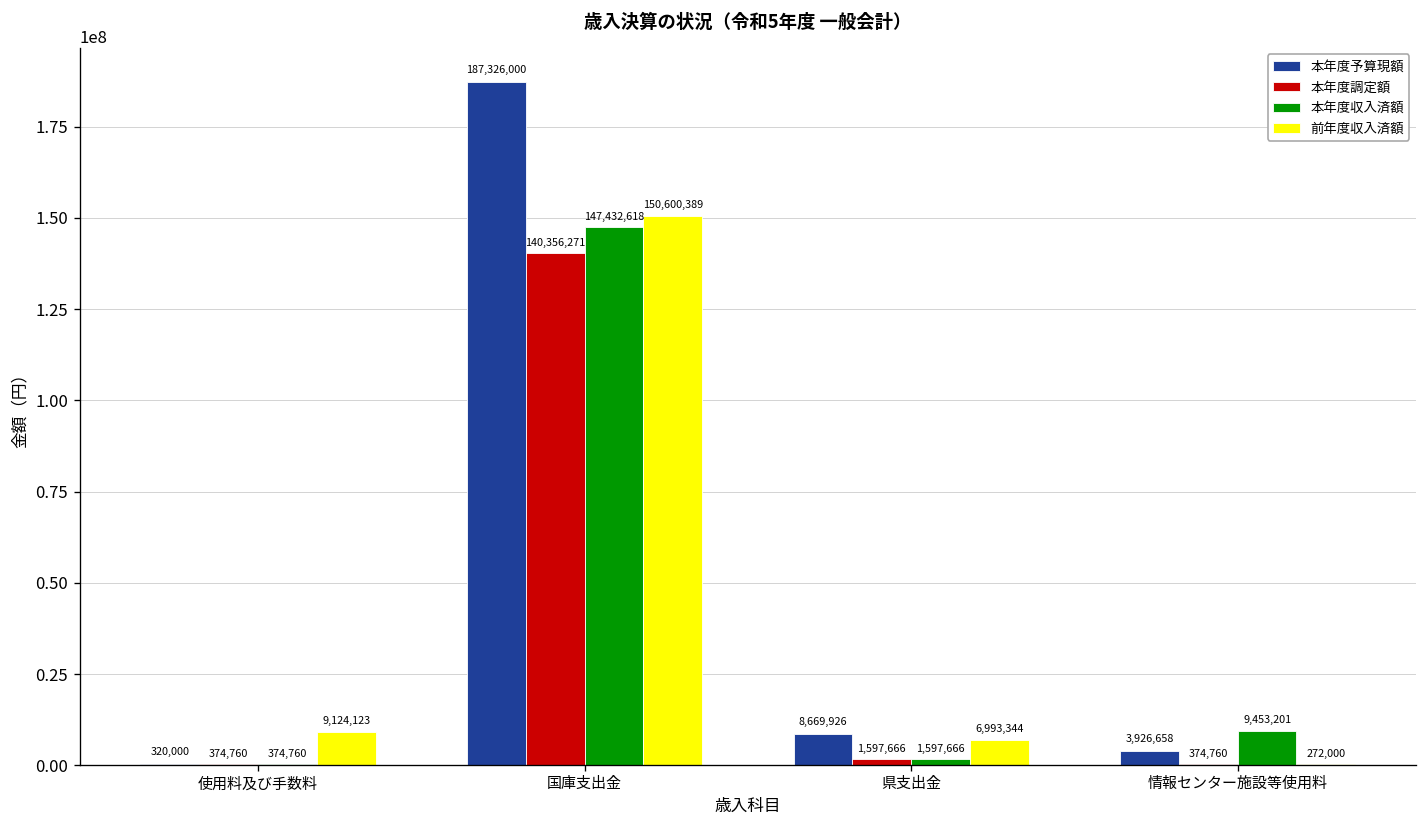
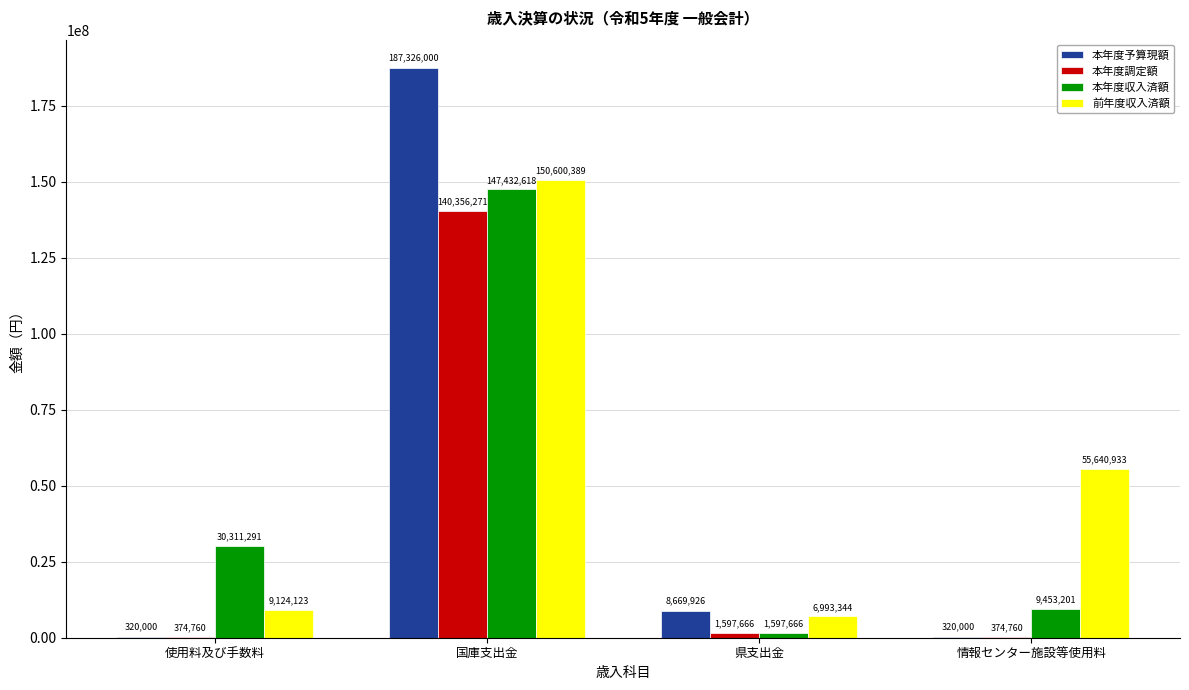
  {
    "本年度予算現額": {
      "使用料及び手数料": "320,000",
      "国庫支出金": "187,326,000",
      "県支出金": "8,669,926",
-     "情報センター施設等使用料": "3,926,658"
+     "情報センター施設等使用料": "320,000"
    },
    "本年度調定額": {
      "使用料及び手数料": "374,760",
      "国庫支出金": "140,356,271",
      "県支出金": "1,597,666",
      "情報センター施設等使用料": "374,760"
    },
    "本年度収入済額": {
-     "使用料及び手数料": "374,760",
+     "使用料及び手数料": "30,311,291",
      "国庫支出金": "147,432,618",
      "県支出金": "1,597,666",
      "情報センター施設等使用料": "9,453,201"
    },
    "前年度収入済額": {
      "使用料及び手数料": "9,124,123",
      "国庫支出金": "150,600,389",
      "県支出金": "6,993,344",
-     "情報センター施設等使用料": "272,000"
+     "情報センター施設等使用料": "55,640,933"
    }
  }
